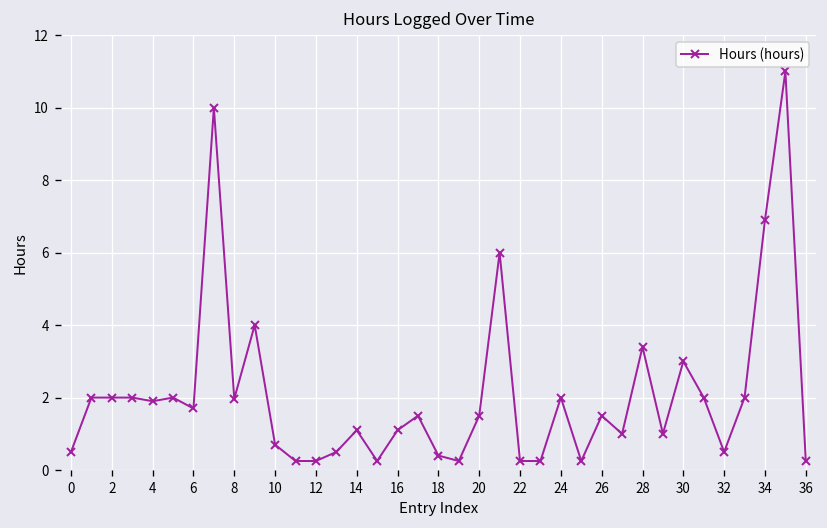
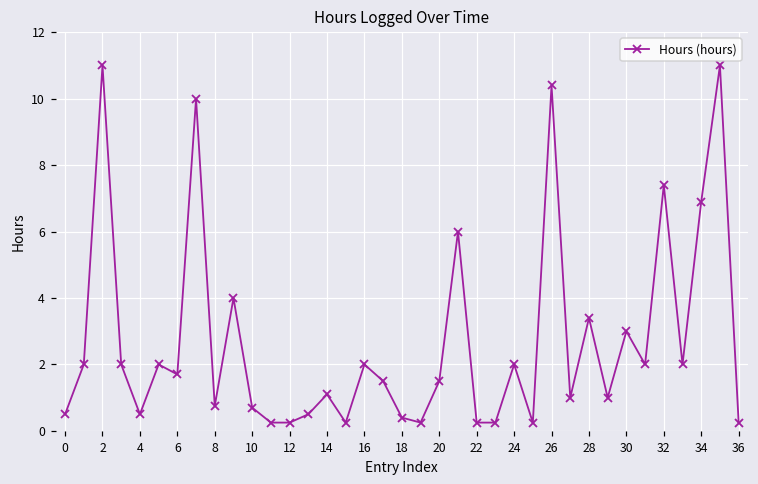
  {
    "0": 0.5,
-   "2": 2,
-   "4": 1.9,
+   "2": 11,
+   "4": 0.5,
    "6": 1.7,
-   "8": 2.0,
+   "8": 0.8,
    "10": 0.7,
    "12": 0.3,
    "14": 1.1,
-   "16": 1.1,
+   "16": 2.0,
    "18": 0.4,
    "20": 1.5,
    "22": 0.3,
    "24": 2.0,
-   "26": 1.5,
+   "26": 10.4,
    "28": 3.4,
    "30": 3.0,
-   "32": 0.5,
+   "32": 7.4,
    "34": 6.9,
    "36": 0.3
  }
